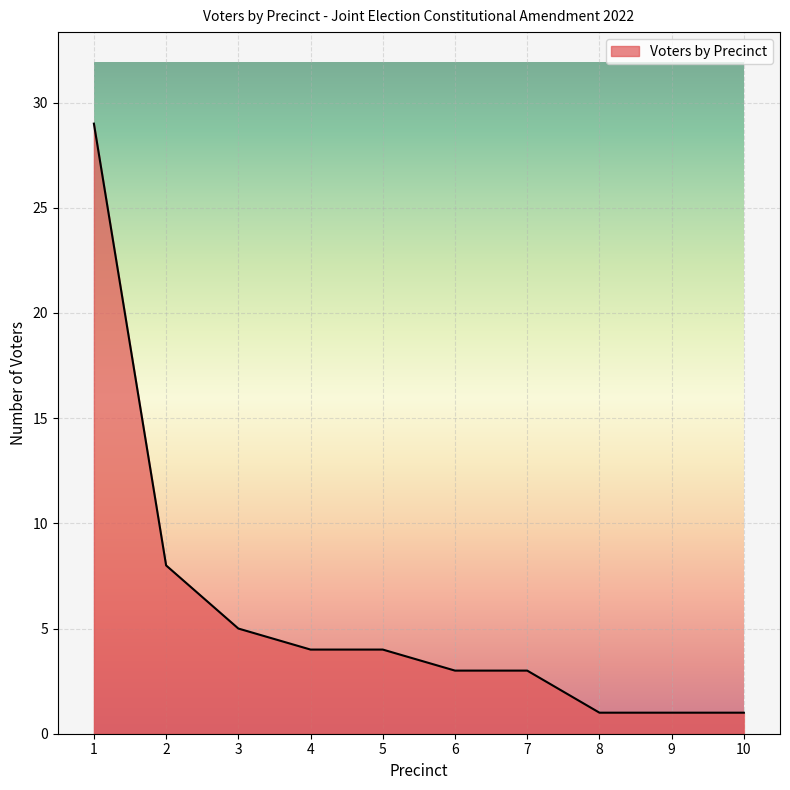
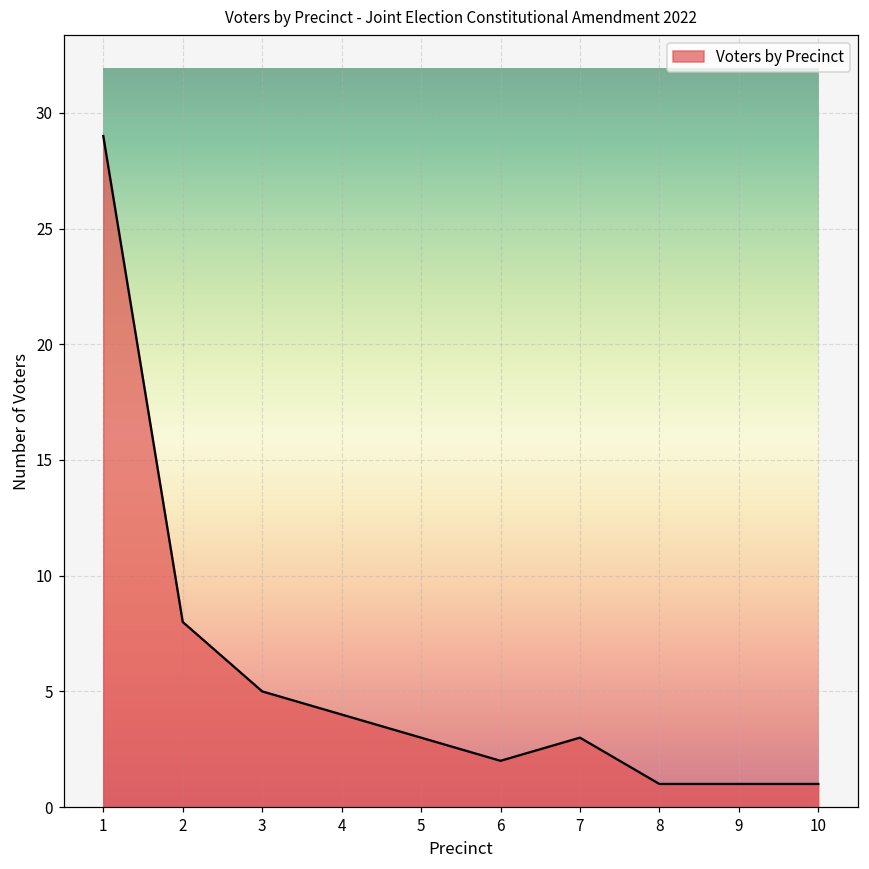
  {
    "1": 29,
    "2": 8,
    "3": 5,
    "4": 4,
-   "5": 4,
-   "6": 3,
+   "5": 3,
+   "6": 2,
    "7": 3,
    "8": 1,
    "9": 1,
    "10": 1
  }
